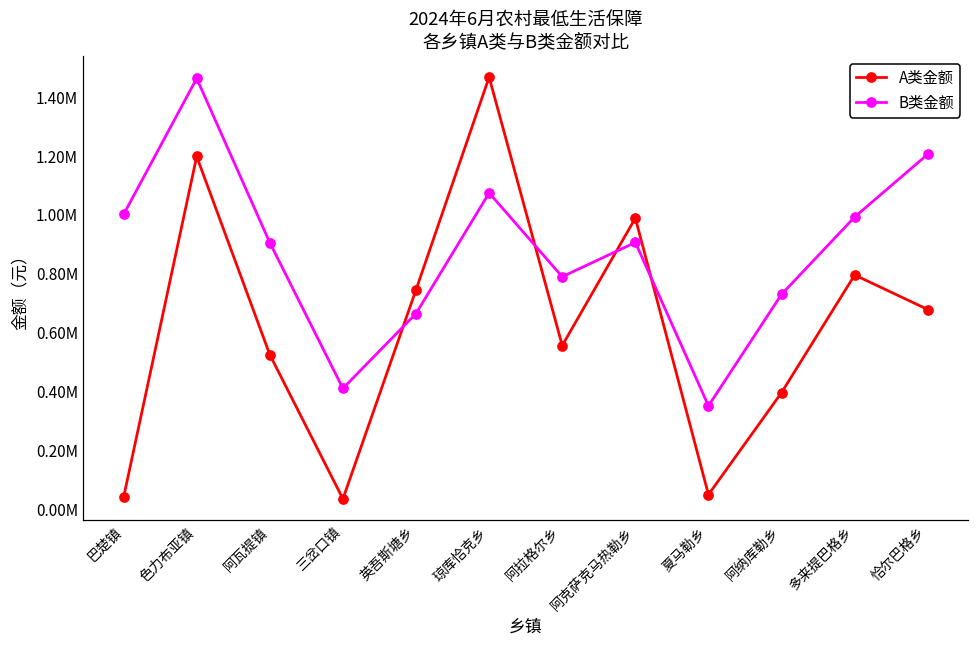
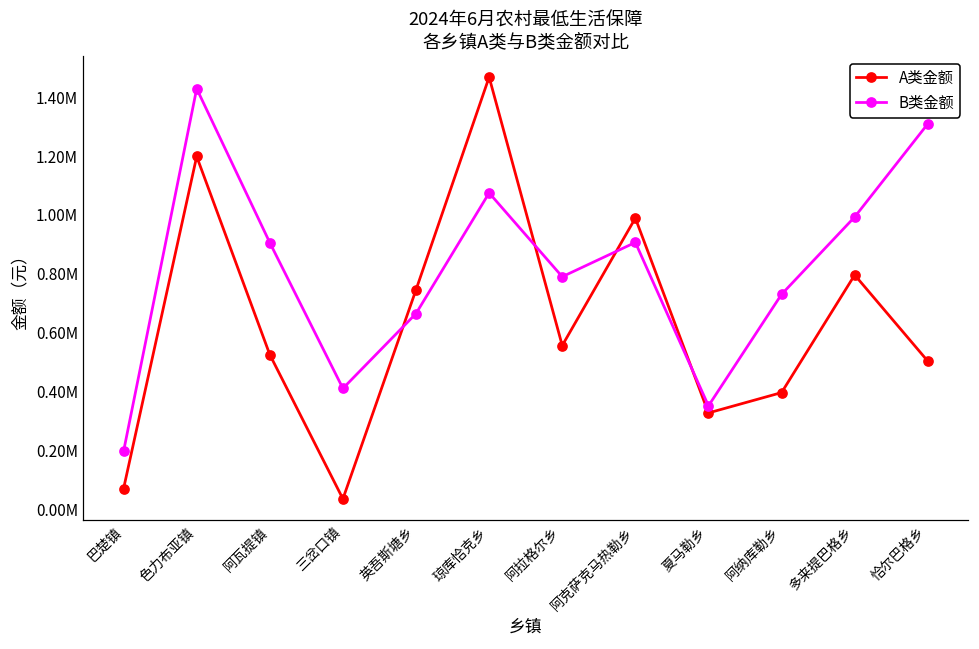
  {
    "A类金额": {
-     "巴楚镇": 40000,
+     "巴楚镇": 70000,
      "色力布亚镇": 1200000,
      "阿瓦提镇": 530000,
      "三岔口镇": 40000,
      "英吾斯塘乡": 750000,
      "琼库恰克乡": 1470000,
      "阿拉格尔乡": 560000,
      "阿克萨克马热勒乡": 990000,
-     "夏马勒乡": 50000,
+     "夏马勒乡": 330000,
      "阿纳库勒乡": 400000,
      "多来提巴格乡": 800000,
-     "恰尔巴格乡": 680000
+     "恰尔巴格乡": 500000
    },
    "B类金额": {
-     "巴楚镇": 1000000,
-     "色力布亚镇": 1460000,
+     "巴楚镇": 200000,
+     "色力布亚镇": 1430000,
      "阿瓦提镇": 910000,
      "三岔口镇": 410000,
      "英吾斯塘乡": 670000,
      "琼库恰克乡": 1070000,
      "阿拉格尔乡": 790000,
      "阿克萨克马热勒乡": 910000,
      "夏马勒乡": 350000,
      "阿纳库勒乡": 730000,
      "多来提巴格乡": 990000,
-     "恰尔巴格乡": 1210000
+     "恰尔巴格乡": 1310000
    }
  }
